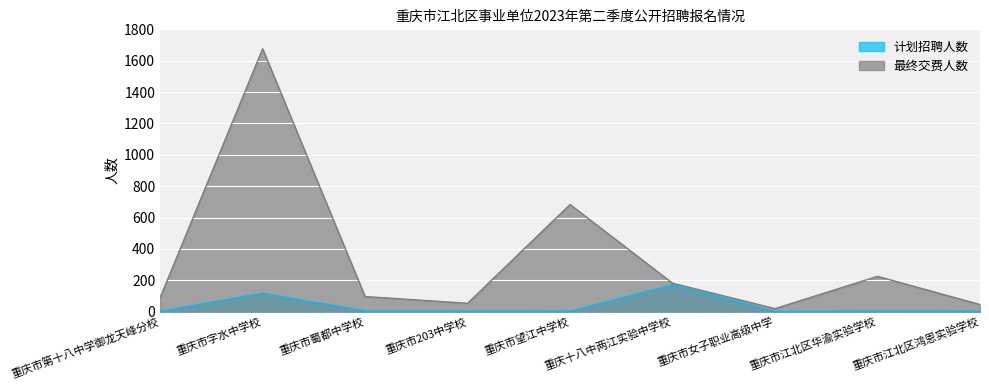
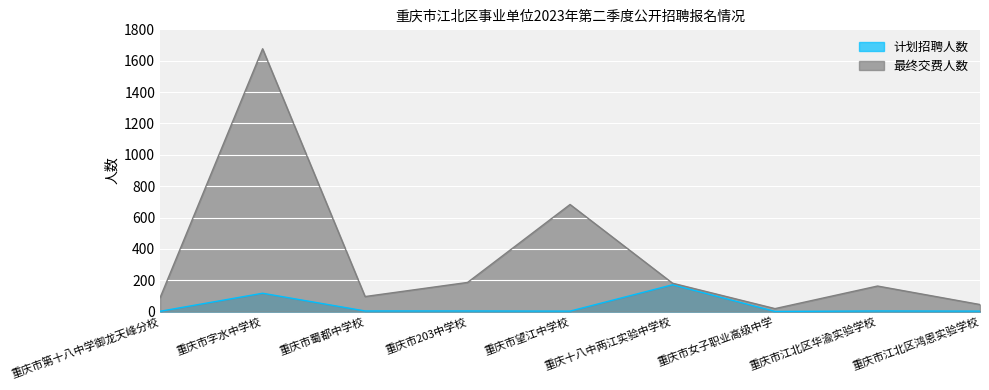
  {
    "计划招聘人数": {
      "重庆市第十八中学御龙天峰分校": 0,
      "重庆市字水中学校": 120,
      "重庆市蜀都中学校": 0,
      "重庆市203中学校": 0,
      "重庆市望江中学校": 0,
      "重庆市女子职业高级中学": 0,
      "重庆市江北区华渝实验学校": 0,
      "重庆市江北区鸿恩实验学校": 0
    },
    "最终交费人数": {
      "重庆市第十八中学御龙天峰分校": 90,
      "重庆市字水中学校": 1680,
      "重庆市蜀都中学校": 100,
-     "重庆市203中学校": 50,
+     "重庆市203中学校": 190,
      "重庆市望江中学校": 680,
      "重庆市女子职业高级中学": 20,
-     "重庆市江北区华渝实验学校": 230,
+     "重庆市江北区华渝实验学校": 160,
      "重庆市江北区鸿恩实验学校": 50
    }
  }
